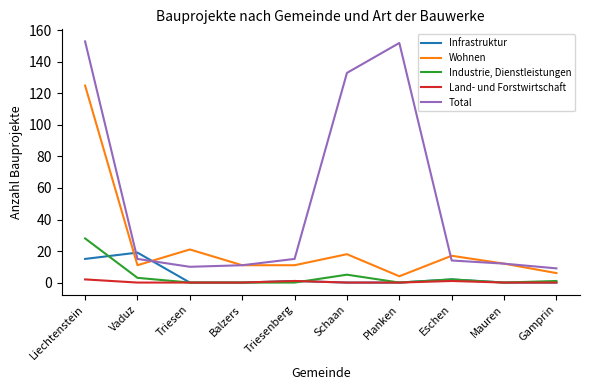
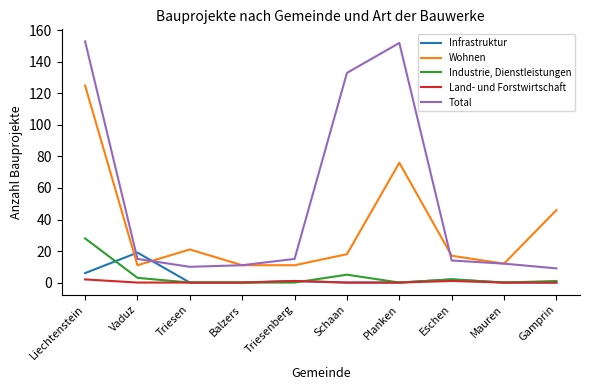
  {
    "Infrastruktur": {
-     "Liechtenstein": 15,
+     "Liechtenstein": 6,
      "Vaduz": 19
    },
    "Wohnen": {
      "Liechtenstein": 125,
      "Vaduz": 11,
      "Triesen": 21,
      "Triesenberg": 11,
      "Schaan": 18,
-     "Planken": 4,
+     "Planken": 76,
      "Eschen": 17,
-     "Gamprin": 6
+     "Gamprin": 46
    },
    "Industrie, Dienstleistungen": {
      "Liechtenstein": 28,
      "Vaduz": 3,
      "Schaan": 5
    },
    "Land- und Forstwirtschaft": {
      "Liechtenstein": 2,
      "Vaduz": 0
    },
    "Total": {
      "Liechtenstein": 153,
      "Vaduz": 15,
      "Triesen": 10,
      "Triesenberg": 15,
      "Schaan": 133,
      "Planken": 152,
      "Eschen": 14,
      "Gamprin": 9
    }
  }
